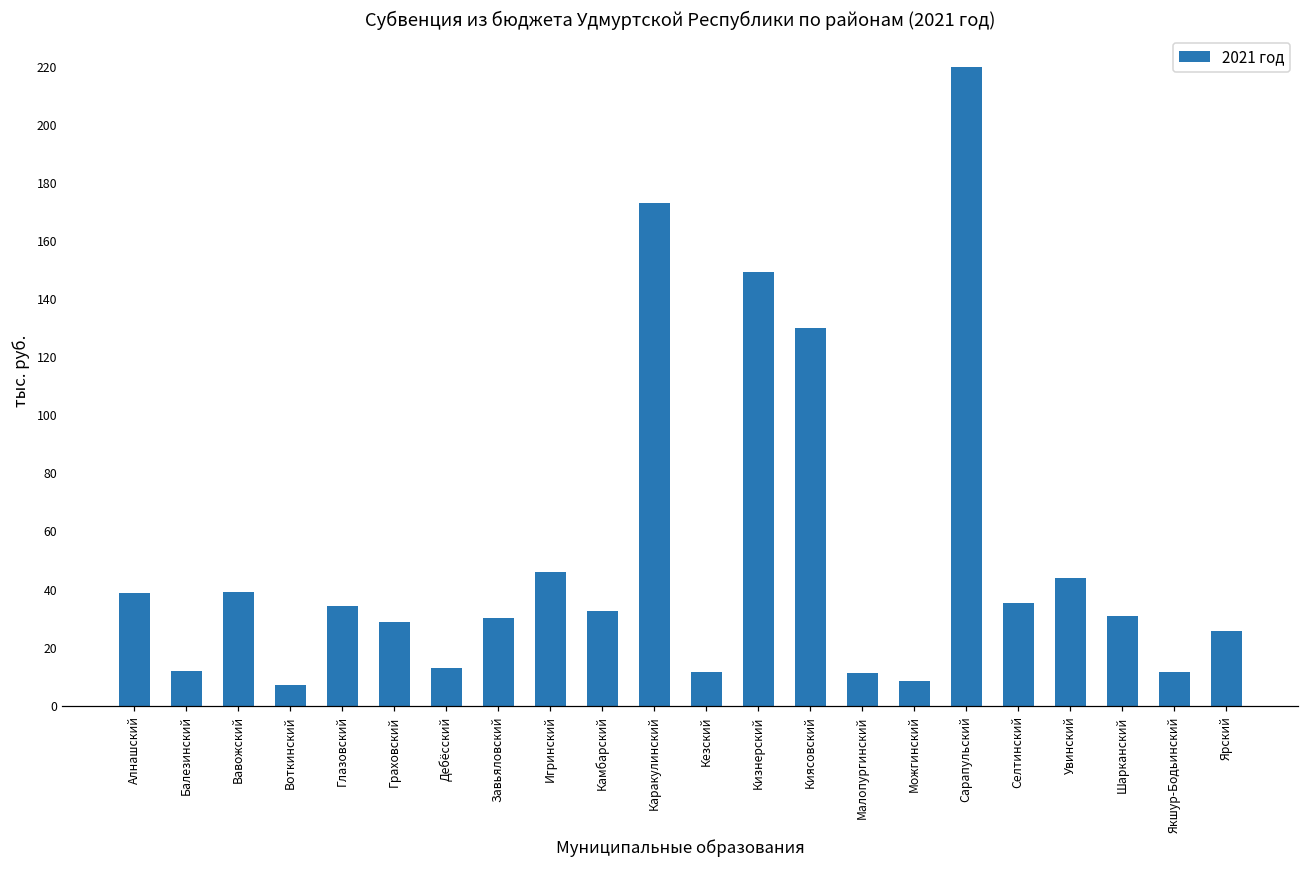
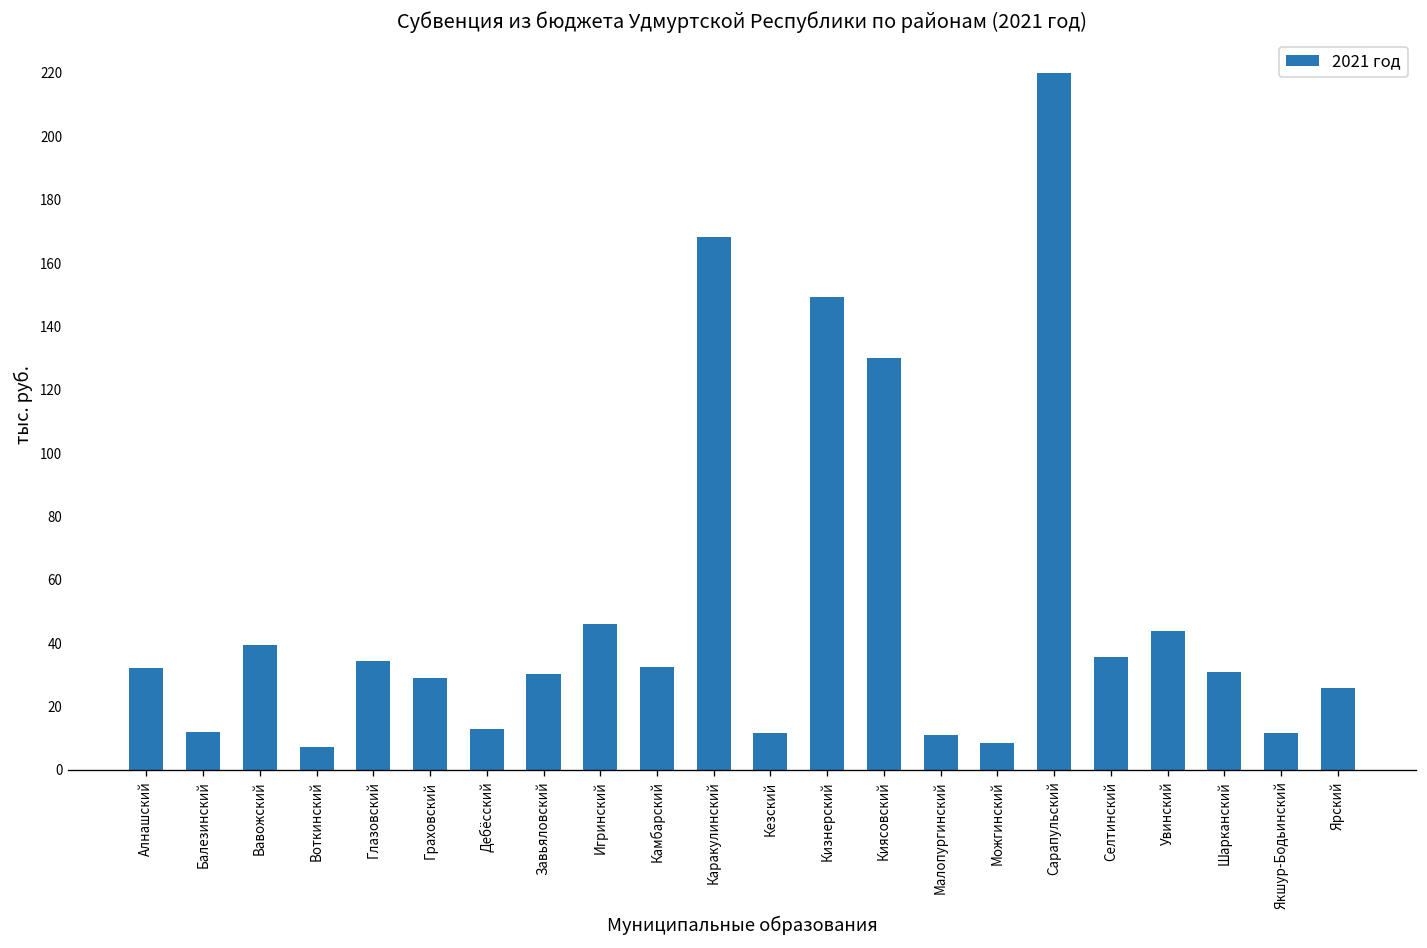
  {
-   "Алнашский": 39,
+   "Алнашский": 32,
    "Балезинский": 12,
    "Вавожский": 39,
    "Воткинский": 7,
    "Глазовский": 34,
    "Граховский": 29,
    "Дебёсский": 13,
    "Завьяловский": 30,
    "Игринский": 46,
    "Камбарский": 33,
-   "Каракулинский": 173,
+   "Каракулинский": 168,
    "Кезский": 12,
    "Кизнерский": 149,
    "Киясовский": 130,
    "Малопургинский": 11,
    "Можгинский": 9,
    "Сарапульский": 220,
    "Селтинский": 36,
    "Увинский": 44,
    "Шарканский": 31,
    "Якшур-Бодьинский": 12,
    "Ярский": 26
  }
